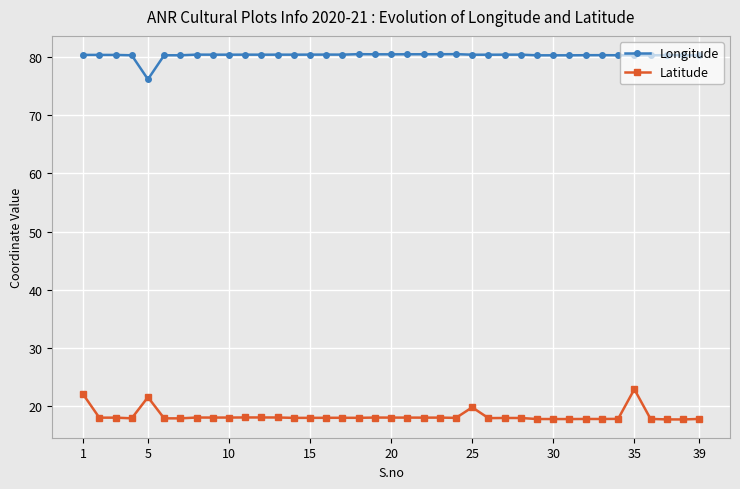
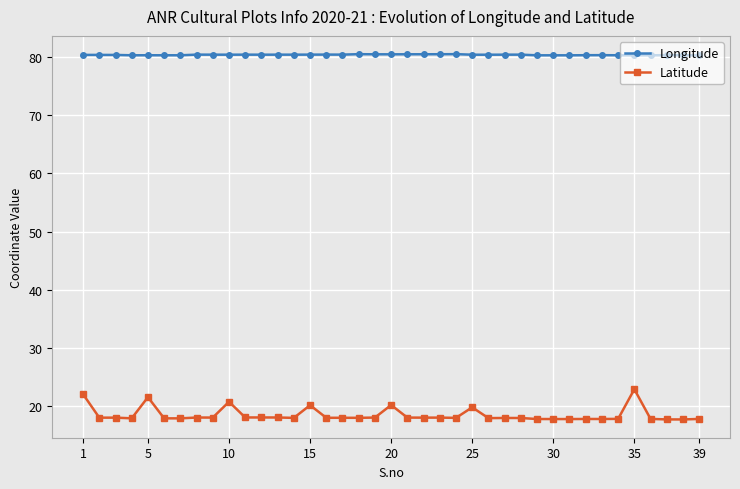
  {
    "Longitude": {
      "1": 80,
-     "5": 76,
+     "5": 80,
      "10": 80,
      "15": 80,
      "20": 81,
      "25": 80,
      "30": 80
    },
    "Latitude": {
      "1": 22,
      "5": 22,
-     "10": 18,
-     "15": 18,
-     "20": 18,
+     "10": 21,
+     "15": 20,
+     "20": 20,
      "25": 20,
      "30": 18,
      "35": 23,
      "39": 18
    }
  }
